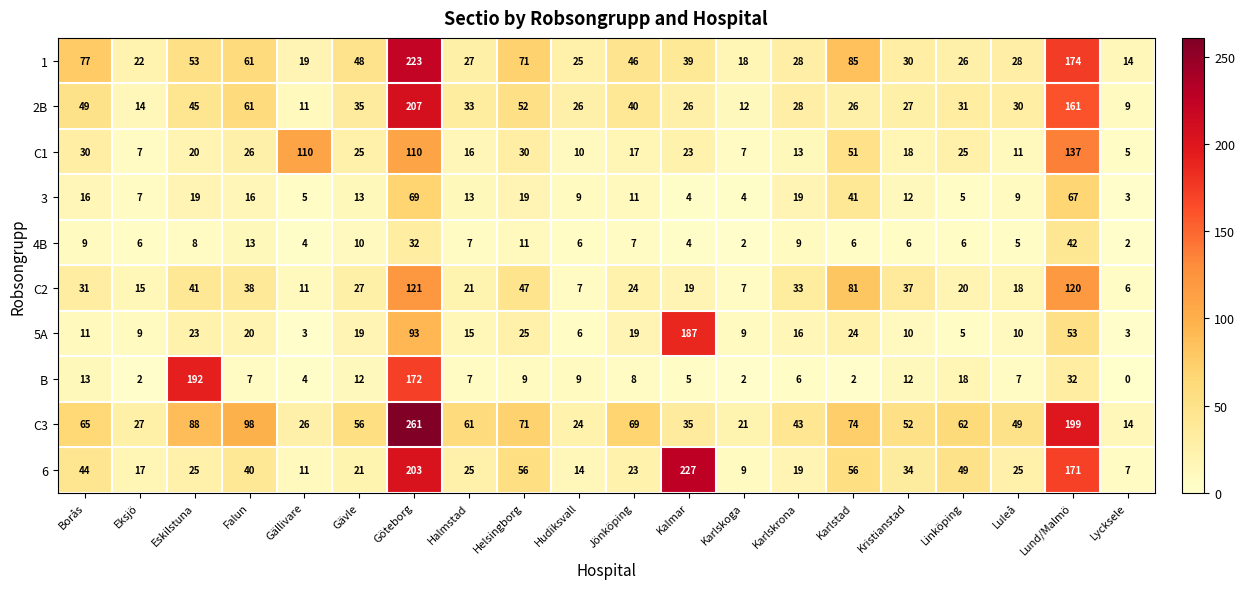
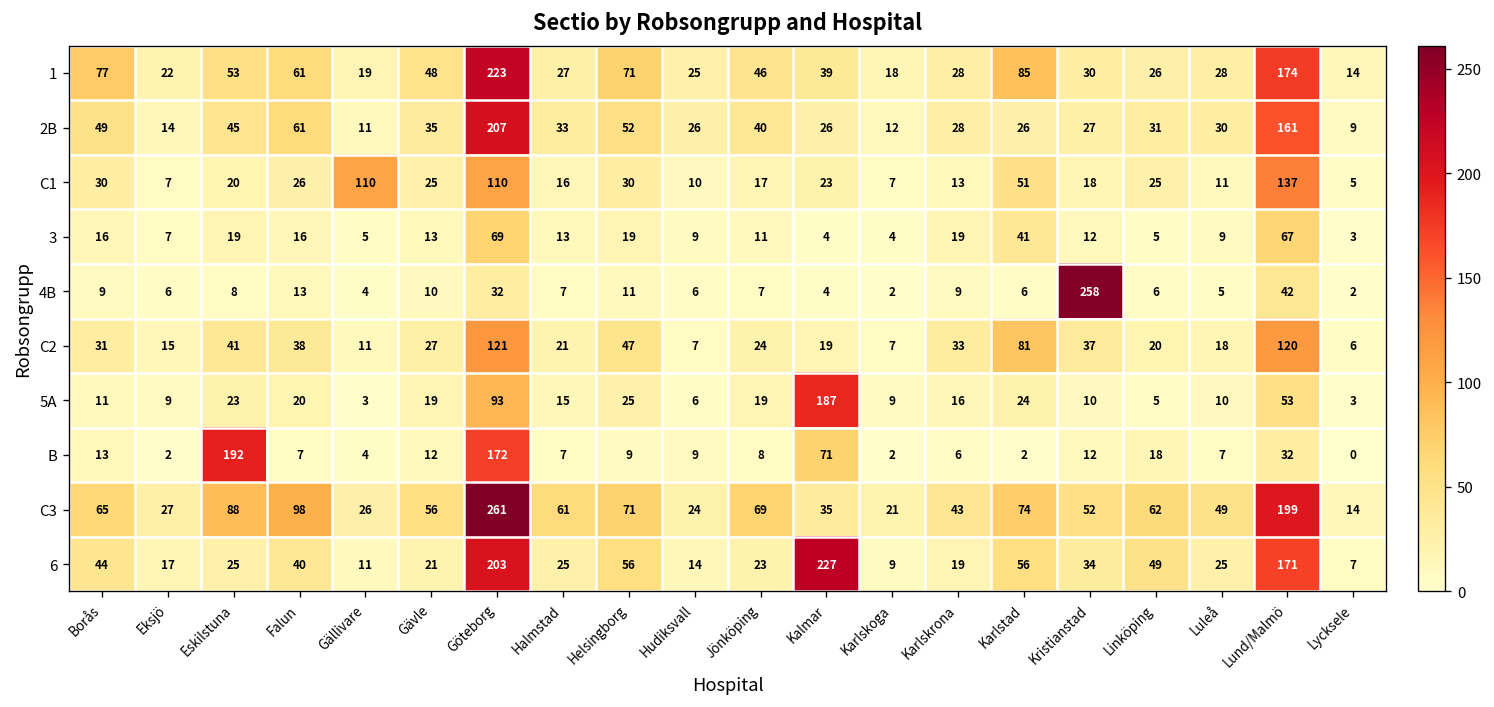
  {
    "1": {
      "Borås": 77,
      "Eksjö": 22,
      "Eskilstuna": 53,
      "Falun": 61,
      "Gällivare": 19,
      "Gävle": 48,
      "Göteborg": 223,
      "Halmstad": 27,
      "Helsingborg": 71,
      "Hudiksvall": 25,
      "Jönköping": 46,
      "Kalmar": 39,
      "Karlskoga": 18,
      "Karlskrona": 28,
      "Karlstad": 85,
      "Kristianstad": 30,
      "Linköping": 26,
      "Luleå": 28,
      "Lund/Malmö": 174,
      "Lycksele": 14
    },
    "2B": {
      "Borås": 49,
      "Eksjö": 14,
      "Eskilstuna": 45,
      "Falun": 61,
      "Gällivare": 11,
      "Gävle": 35,
      "Göteborg": 207,
      "Halmstad": 33,
      "Helsingborg": 52,
      "Hudiksvall": 26,
      "Jönköping": 40,
      "Kalmar": 26,
      "Karlskoga": 12,
      "Karlskrona": 28,
      "Karlstad": 26,
      "Kristianstad": 27,
      "Linköping": 31,
      "Luleå": 30,
      "Lund/Malmö": 161,
      "Lycksele": 9
    },
    "C1": {
      "Borås": 30,
      "Eksjö": 7,
      "Eskilstuna": 20,
      "Falun": 26,
      "Gällivare": 110,
      "Gävle": 25,
      "Göteborg": 110,
      "Halmstad": 16,
      "Helsingborg": 30,
      "Hudiksvall": 10,
      "Jönköping": 17,
      "Kalmar": 23,
      "Karlskoga": 7,
      "Karlskrona": 13,
      "Karlstad": 51,
      "Kristianstad": 18,
      "Linköping": 25,
      "Luleå": 11,
      "Lund/Malmö": 137,
      "Lycksele": 5
    },
    "3": {
      "Borås": 16,
      "Eksjö": 7,
      "Eskilstuna": 19,
      "Falun": 16,
      "Gällivare": 5,
      "Gävle": 13,
      "Göteborg": 69,
      "Halmstad": 13,
      "Helsingborg": 19,
      "Hudiksvall": 9,
      "Jönköping": 11,
      "Kalmar": 4,
      "Karlskoga": 4,
      "Karlskrona": 19,
      "Karlstad": 41,
      "Kristianstad": 12,
      "Linköping": 5,
      "Luleå": 9,
      "Lund/Malmö": 67,
      "Lycksele": 3
    },
    "4B": {
      "Borås": 9,
      "Eksjö": 6,
      "Eskilstuna": 8,
      "Falun": 13,
      "Gällivare": 4,
      "Gävle": 10,
      "Göteborg": 32,
      "Halmstad": 7,
      "Helsingborg": 11,
      "Hudiksvall": 6,
      "Jönköping": 7,
      "Kalmar": 4,
      "Karlskoga": 2,
      "Karlskrona": 9,
      "Karlstad": 6,
-     "Kristianstad": 6,
+     "Kristianstad": 258,
      "Linköping": 6,
      "Luleå": 5,
      "Lund/Malmö": 42,
      "Lycksele": 2
    },
    "C2": {
      "Borås": 31,
      "Eksjö": 15,
      "Eskilstuna": 41,
      "Falun": 38,
      "Gällivare": 11,
      "Gävle": 27,
      "Göteborg": 121,
      "Halmstad": 21,
      "Helsingborg": 47,
      "Hudiksvall": 7,
      "Jönköping": 24,
      "Kalmar": 19,
      "Karlskoga": 7,
      "Karlskrona": 33,
      "Karlstad": 81,
      "Kristianstad": 37,
      "Linköping": 20,
      "Luleå": 18,
      "Lund/Malmö": 120,
      "Lycksele": 6
    },
    "5A": {
      "Borås": 11,
      "Eksjö": 9,
      "Eskilstuna": 23,
      "Falun": 20,
      "Gällivare": 3,
      "Gävle": 19,
      "Göteborg": 93,
      "Halmstad": 15,
      "Helsingborg": 25,
      "Hudiksvall": 6,
      "Jönköping": 19,
      "Kalmar": 187,
      "Karlskoga": 9,
      "Karlskrona": 16,
      "Karlstad": 24,
      "Kristianstad": 10,
      "Linköping": 5,
      "Luleå": 10,
      "Lund/Malmö": 53,
      "Lycksele": 3
    },
    "B": {
      "Borås": 13,
      "Eksjö": 2,
      "Eskilstuna": 192,
      "Falun": 7,
      "Gällivare": 4,
      "Gävle": 12,
      "Göteborg": 172,
      "Halmstad": 7,
      "Helsingborg": 9,
      "Hudiksvall": 9,
      "Jönköping": 8,
-     "Kalmar": 5,
+     "Kalmar": 71,
      "Karlskoga": 2,
      "Karlskrona": 6,
      "Karlstad": 2,
      "Kristianstad": 12,
      "Linköping": 18,
      "Luleå": 7,
      "Lund/Malmö": 32,
      "Lycksele": 0
    },
    "C3": {
      "Borås": 65,
      "Eksjö": 27,
      "Eskilstuna": 88,
      "Falun": 98,
      "Gällivare": 26,
      "Gävle": 56,
      "Göteborg": 261,
      "Halmstad": 61,
      "Helsingborg": 71,
      "Hudiksvall": 24,
      "Jönköping": 69,
      "Kalmar": 35,
      "Karlskoga": 21,
      "Karlskrona": 43,
      "Karlstad": 74,
      "Kristianstad": 52,
      "Linköping": 62,
      "Luleå": 49,
      "Lund/Malmö": 199,
      "Lycksele": 14
    },
    "6": {
      "Borås": 44,
      "Eksjö": 17,
      "Eskilstuna": 25,
      "Falun": 40,
      "Gällivare": 11,
      "Gävle": 21,
      "Göteborg": 203,
      "Halmstad": 25,
      "Helsingborg": 56,
      "Hudiksvall": 14,
      "Jönköping": 23,
      "Kalmar": 227,
      "Karlskoga": 9,
      "Karlskrona": 19,
      "Karlstad": 56,
      "Kristianstad": 34,
      "Linköping": 49,
      "Luleå": 25,
      "Lund/Malmö": 171,
      "Lycksele": 7
    }
  }
